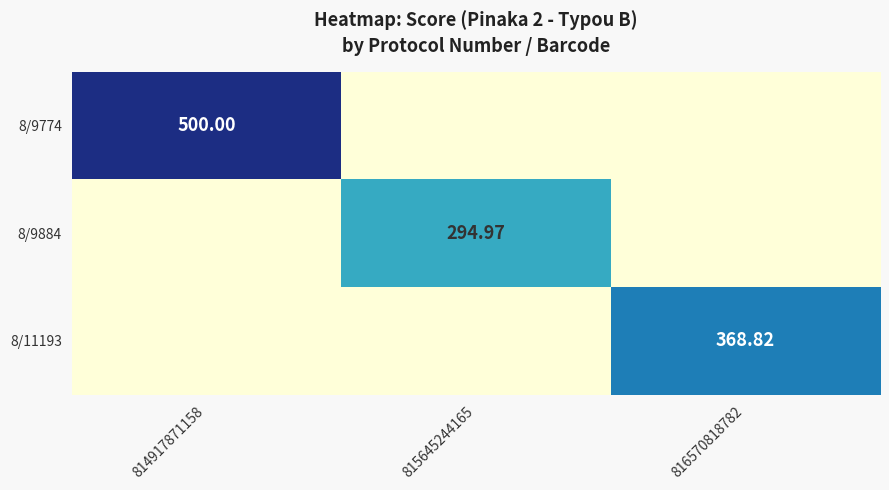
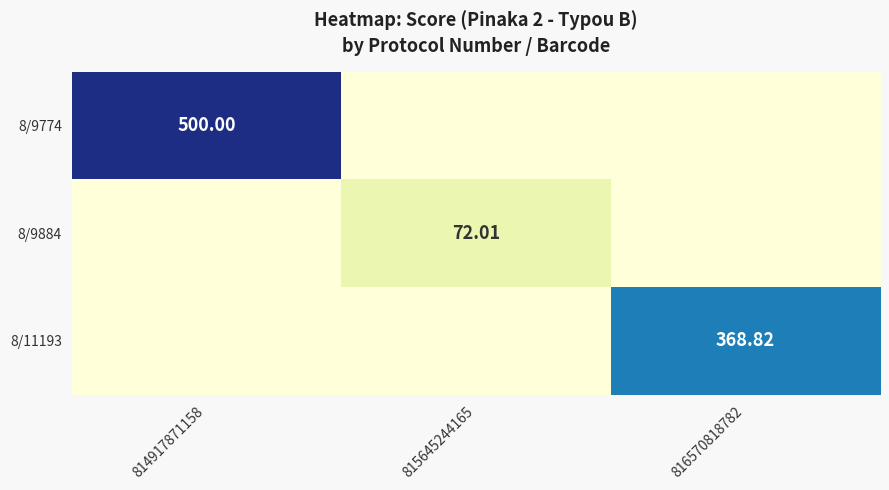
  {
    "8/9774": {
      "814917871158": 500.00
    },
    "8/9884": {
-     "815645244165": 294.97
+     "815645244165": 72.01
    },
    "8/11193": {
      "816570818782": 368.82
    }
  }
